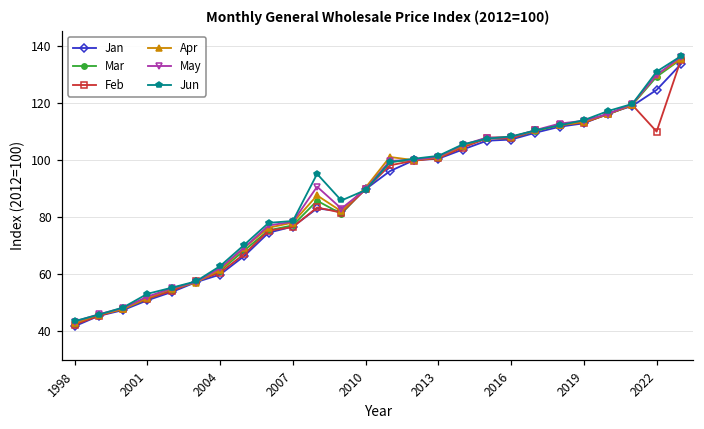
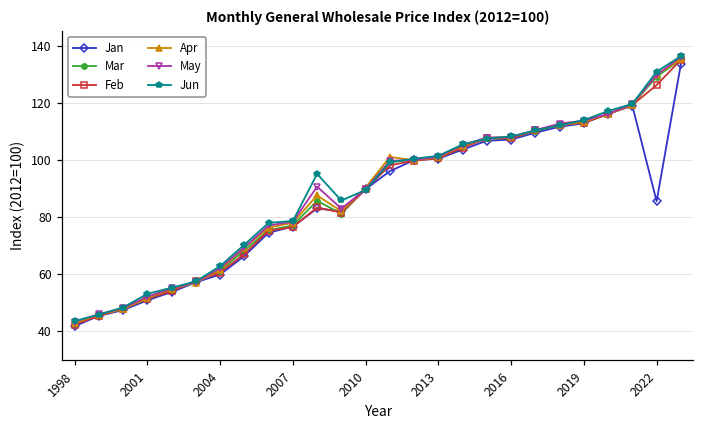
  {
    "Jan": {
-     "2022": 125
+     "2022": 86
    },
    "Feb": {
-     "2022": 110
+     "2022": 126
    },
    "Jun": {
      "2001": 53,
      "2022": 131
    }
  }
